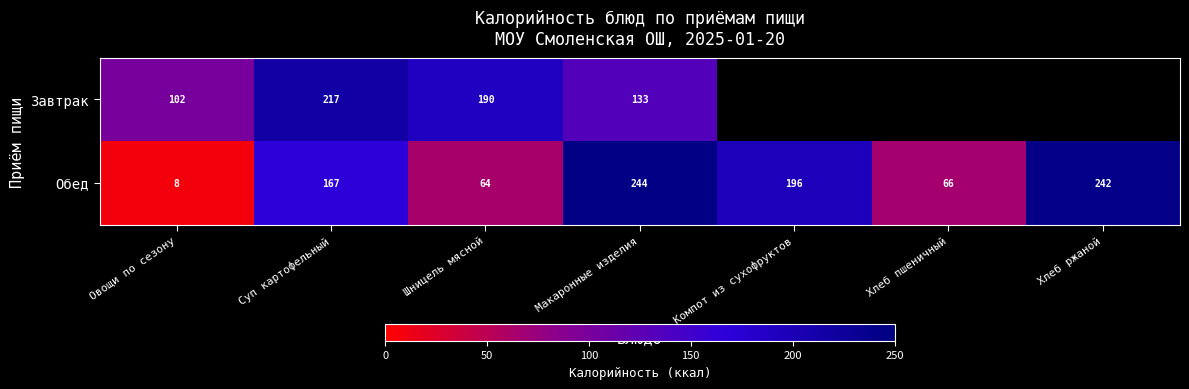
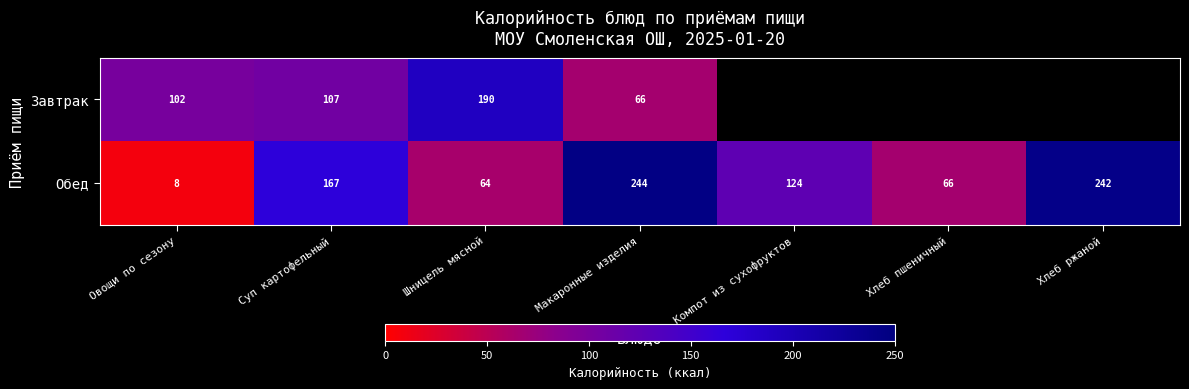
  {
    "Завтрак": {
      "Овощи по сезону": 102,
-     "Суп картофельный": 217,
+     "Суп картофельный": 107,
      "Шницель мясной": 190,
-     "Макаронные изделия": 133
+     "Макаронные изделия": 66
    },
    "Обед": {
      "Овощи по сезону": 8,
      "Суп картофельный": 167,
      "Шницель мясной": 64,
      "Макаронные изделия": 244,
-     "Компот из сухофруктов": 196,
+     "Компот из сухофруктов": 124,
      "Хлеб пшеничный": 66,
      "Хлеб ржаной": 242
    }
  }
